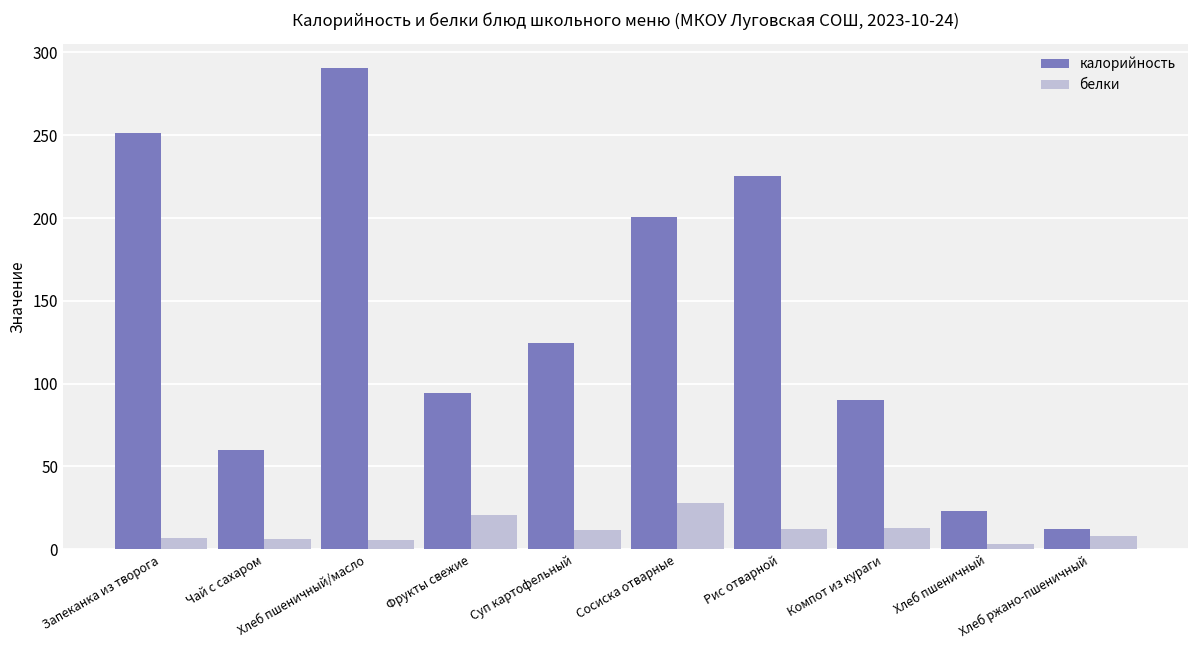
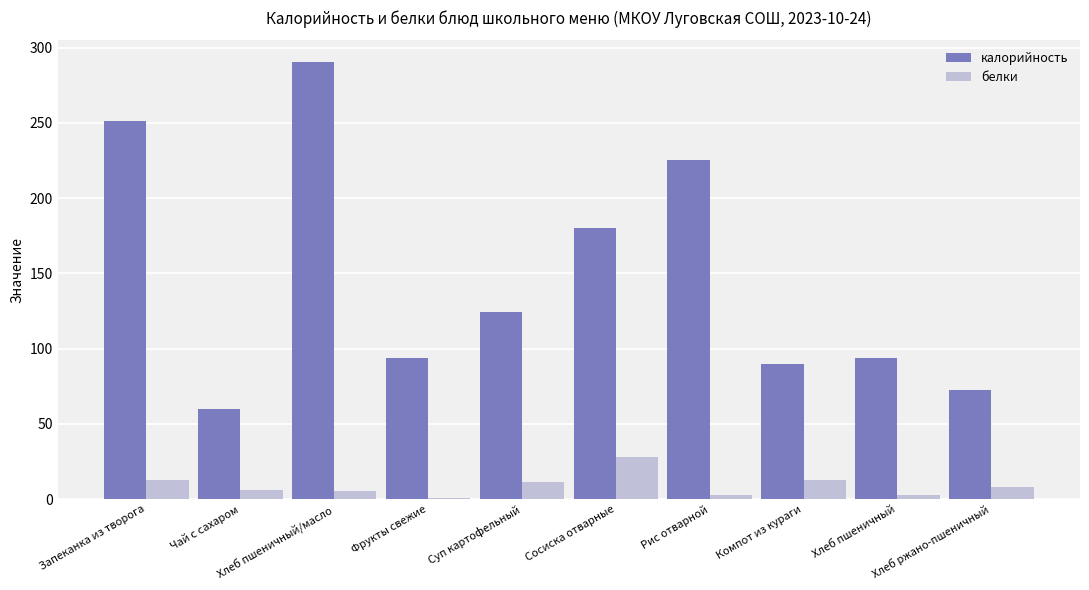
  {
    "калорийность": {
      "Запеканка из творога": 251,
      "Чай с сахаром": 60,
      "Хлеб пшеничный/масло": 290,
      "Фрукты свежие": 94,
      "Суп картофельный": 124,
-     "Сосиска отварные": 201,
+     "Сосиска отварные": 180,
      "Рис отварной": 225,
      "Компот из кураги": 90,
-     "Хлеб пшеничный": 23,
-     "Хлеб ржано-пшеничный": 12
+     "Хлеб пшеничный": 94,
+     "Хлеб ржано-пшеничный": 72
    },
    "белки": {
-     "Запеканка из творога": 7,
+     "Запеканка из творога": 13,
      "Чай с сахаром": 6,
      "Хлеб пшеничный/масло": 6,
-     "Фрукты свежие": 21,
+     "Фрукты свежие": 1,
      "Суп картофельный": 12,
      "Сосиска отварные": 28,
-     "Рис отварной": 12,
+     "Рис отварной": 3,
      "Компот из кураги": 13,
      "Хлеб пшеничный": 3,
      "Хлеб ржано-пшеничный": 8
    }
  }
